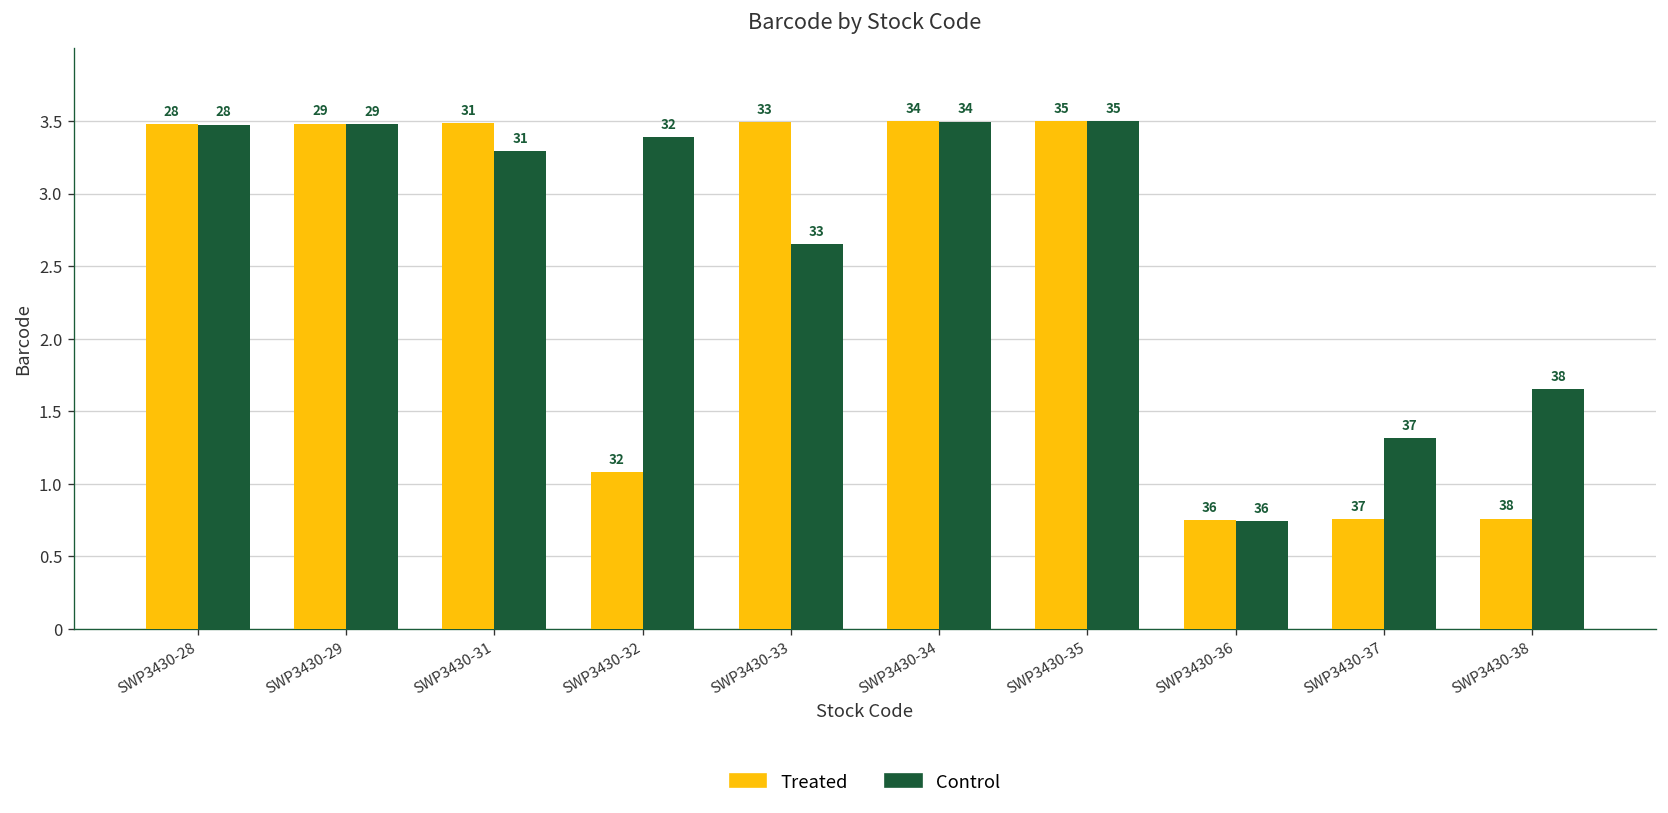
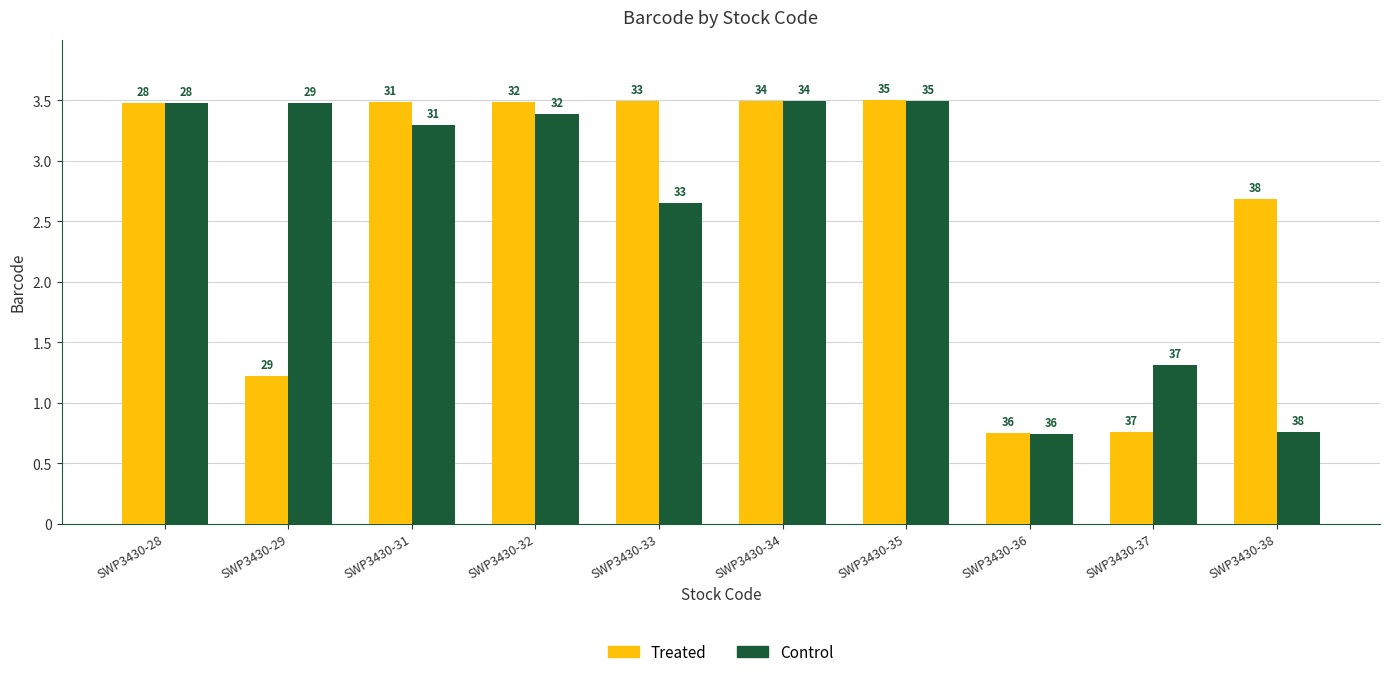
  {
    "Treated": {
-     "SWP3430-29": 3.48,
-     "SWP3430-32": 1.08,
-     "SWP3430-38": 0.76
+     "SWP3430-29": 1.22,
+     "SWP3430-32": 3.49,
+     "SWP3430-38": 2.69
    },
    "Control": {
-     "SWP3430-38": 1.65
+     "SWP3430-38": 0.76
    }
  }
